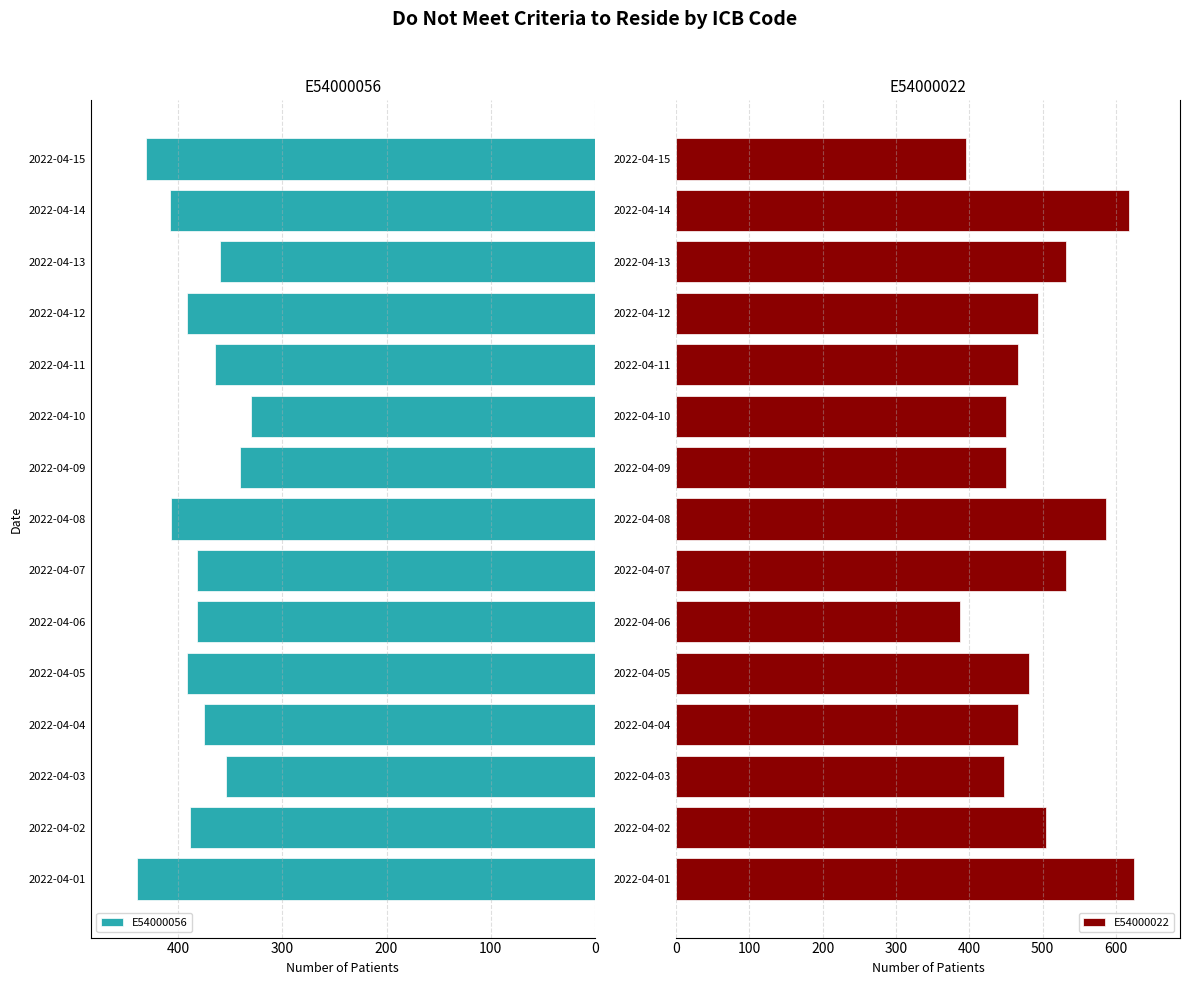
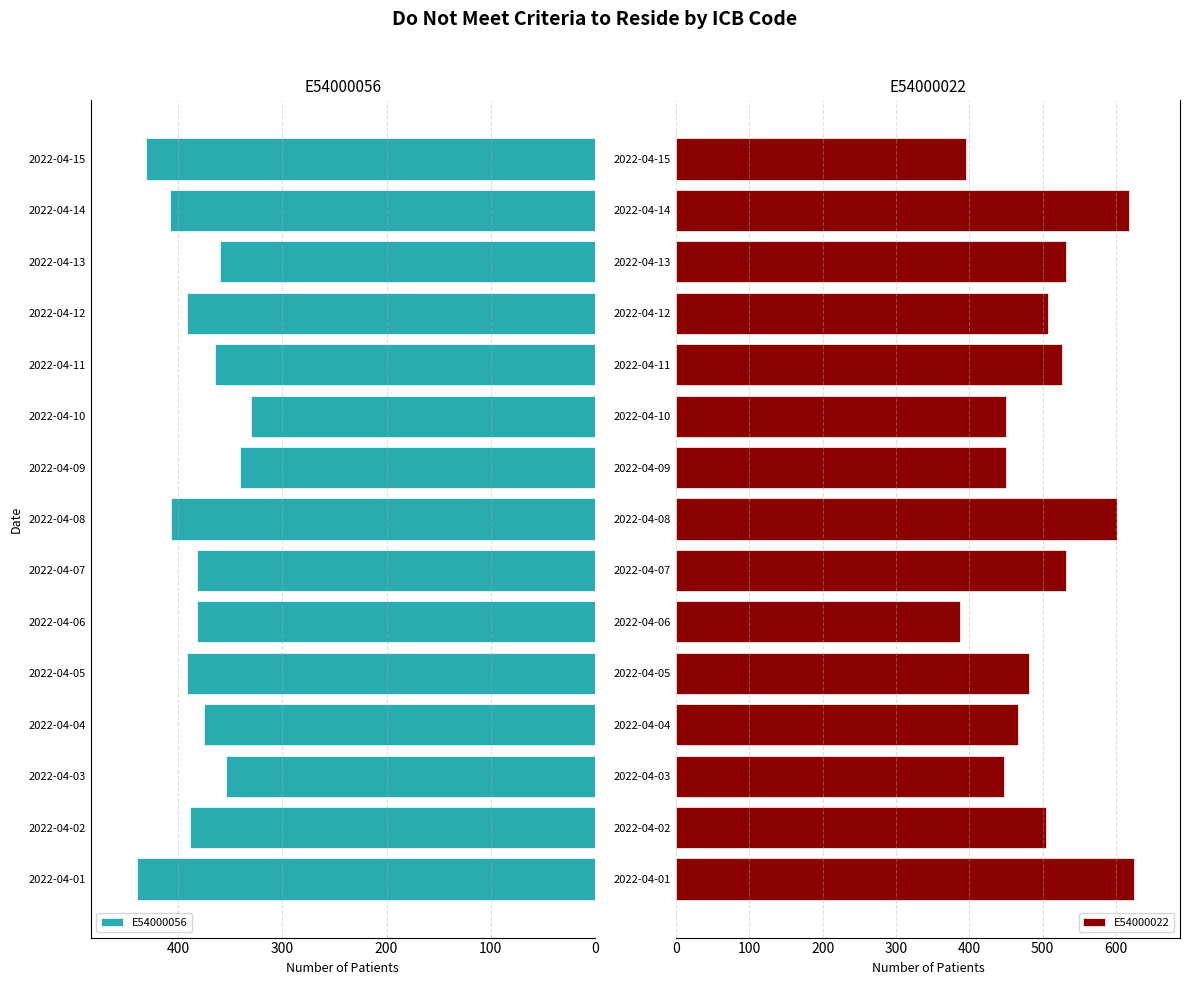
  {
    "E54000056": {
      "2022-04-15": 431,
      "2022-04-14": 408,
      "2022-04-13": 360,
      "2022-04-12": 392,
      "2022-04-11": 365,
      "2022-04-10": 330,
      "2022-04-09": 341,
      "2022-04-08": 407,
      "2022-04-07": 382,
      "2022-04-06": 382,
      "2022-04-05": 392,
      "2022-04-04": 375,
      "2022-04-03": 354,
      "2022-04-02": 389,
      "2022-04-01": 440
    },
    "E54000022": {
      "2022-04-15": 400,
      "2022-04-14": 620,
      "2022-04-13": 530,
-     "2022-04-12": 490,
-     "2022-04-11": 470,
+     "2022-04-12": 510,
+     "2022-04-11": 530,
      "2022-04-10": 450,
      "2022-04-09": 450,
-     "2022-04-08": 590,
+     "2022-04-08": 600,
      "2022-04-07": 530,
      "2022-04-06": 390,
      "2022-04-05": 480,
      "2022-04-04": 470,
      "2022-04-03": 450,
      "2022-04-02": 510,
      "2022-04-01": 630
    }
  }
